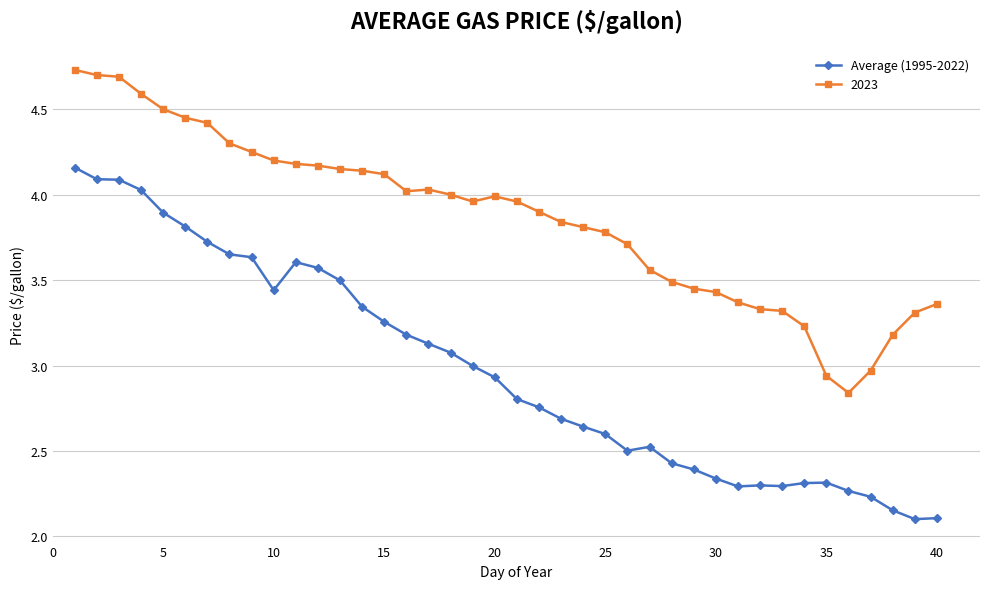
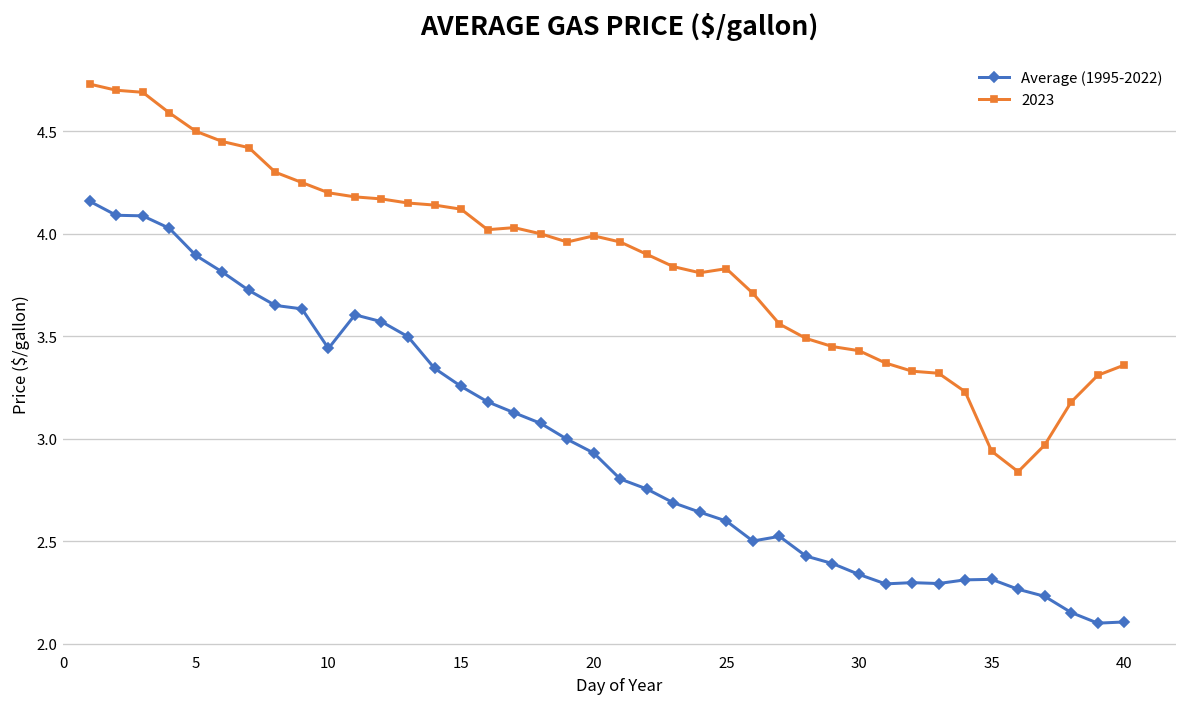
  {
    "Average (1995-2022)": {
      "5": 3.89,
      "10": 3.44,
      "15": 3.26,
      "20": 2.93,
      "25": 2.60,
      "30": 2.34,
      "35": 2.32,
      "40": 2.11
    },
    "2023": {
      "5": 4.50,
      "10": 4.20,
      "15": 4.12,
      "20": 3.99,
-     "25": 3.78,
+     "25": 3.83,
      "30": 3.43,
      "35": 2.94,
      "40": 3.36
    }
  }
